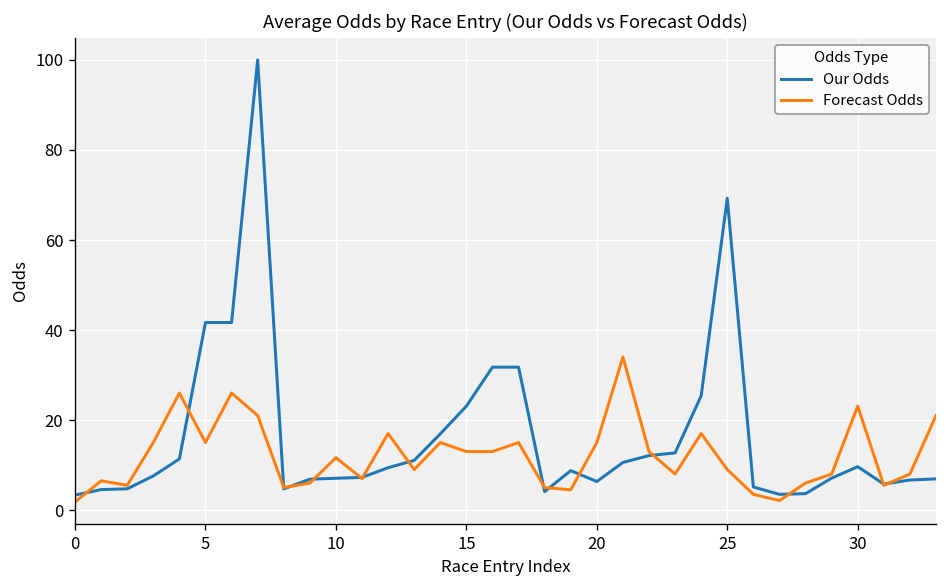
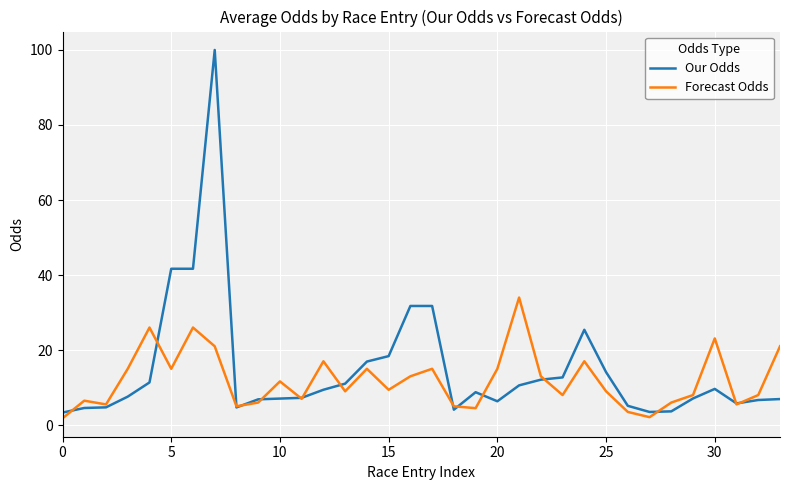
  {
    "Our Odds": {
      "0": 3,
      "5": 42,
      "10": 7,
-     "15": 23,
+     "15": 18,
      "20": 6,
-     "25": 69,
+     "25": 14,
      "30": 10
    },
    "Forecast Odds": {
      "0": 2,
      "5": 15,
      "10": 12,
-     "15": 13,
+     "15": 9,
      "20": 15,
      "25": 9,
      "30": 23
    }
  }
